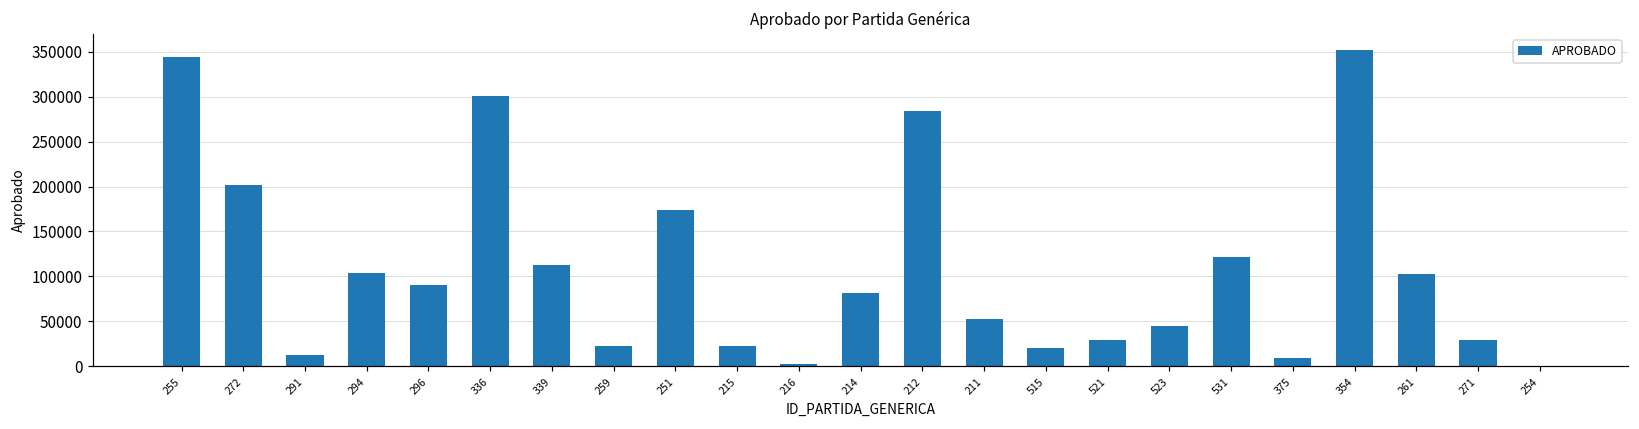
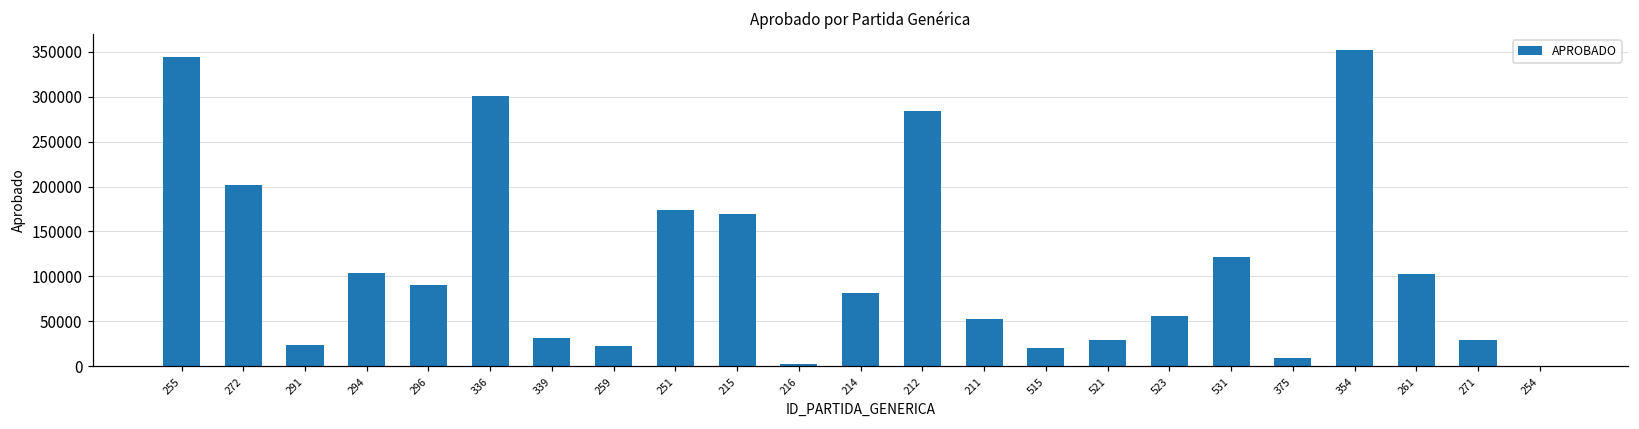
  {
    "255": 340000,
    "272": 200000,
-   "291": 10000,
+   "291": 20000,
    "294": 100000,
    "296": 90000,
    "336": 300000,
-   "339": 110000,
+   "339": 30000,
    "259": 20000,
    "251": 170000,
-   "215": 20000,
+   "215": 170000,
    "214": 80000,
    "212": 280000,
    "211": 50000,
    "515": 20000,
    "521": 30000,
-   "523": 50000,
+   "523": 60000,
    "531": 120000,
    "375": 10000,
    "354": 350000,
    "261": 100000,
    "271": 30000,
    "254": 0
  }
